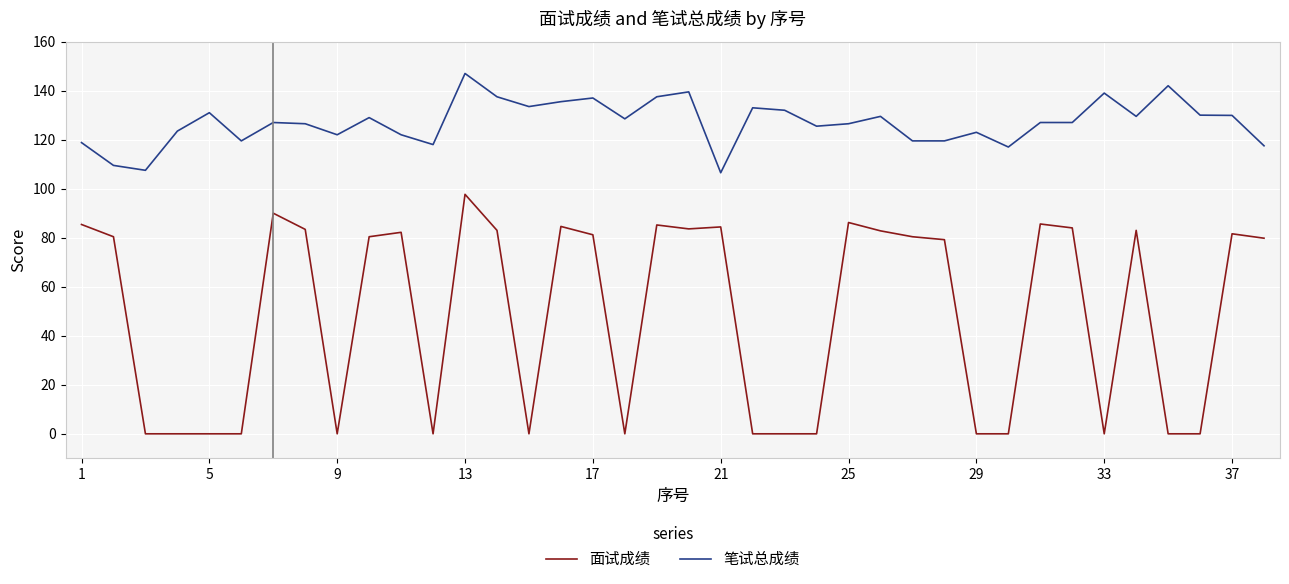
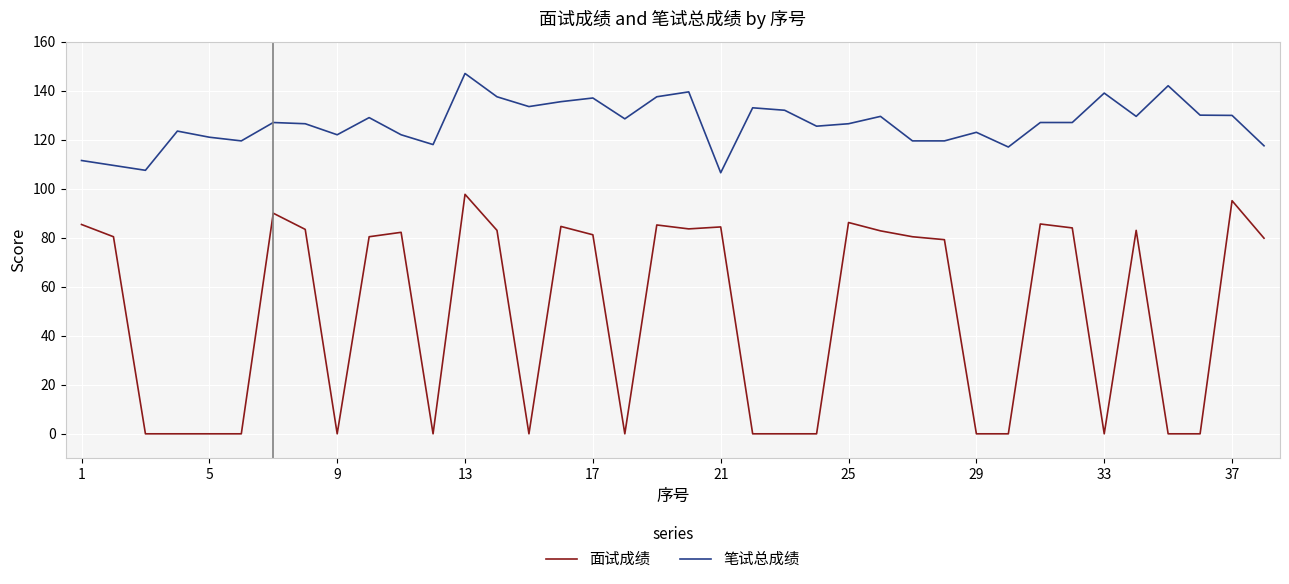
  {
    "面试成绩": {
      "1": 85,
      "5": 0,
      "9": 0,
      "13": 98,
      "17": 81,
      "21": 84,
      "25": 86,
      "29": 0,
      "33": 0,
-     "37": 82
+     "37": 95
    },
    "笔试总成绩": {
-     "1": 119,
-     "5": 131,
+     "1": 112,
+     "5": 121,
      "9": 122,
      "13": 147,
      "17": 137,
      "21": 107,
      "25": 127,
      "29": 123,
      "33": 139,
      "37": 130
    }
  }
